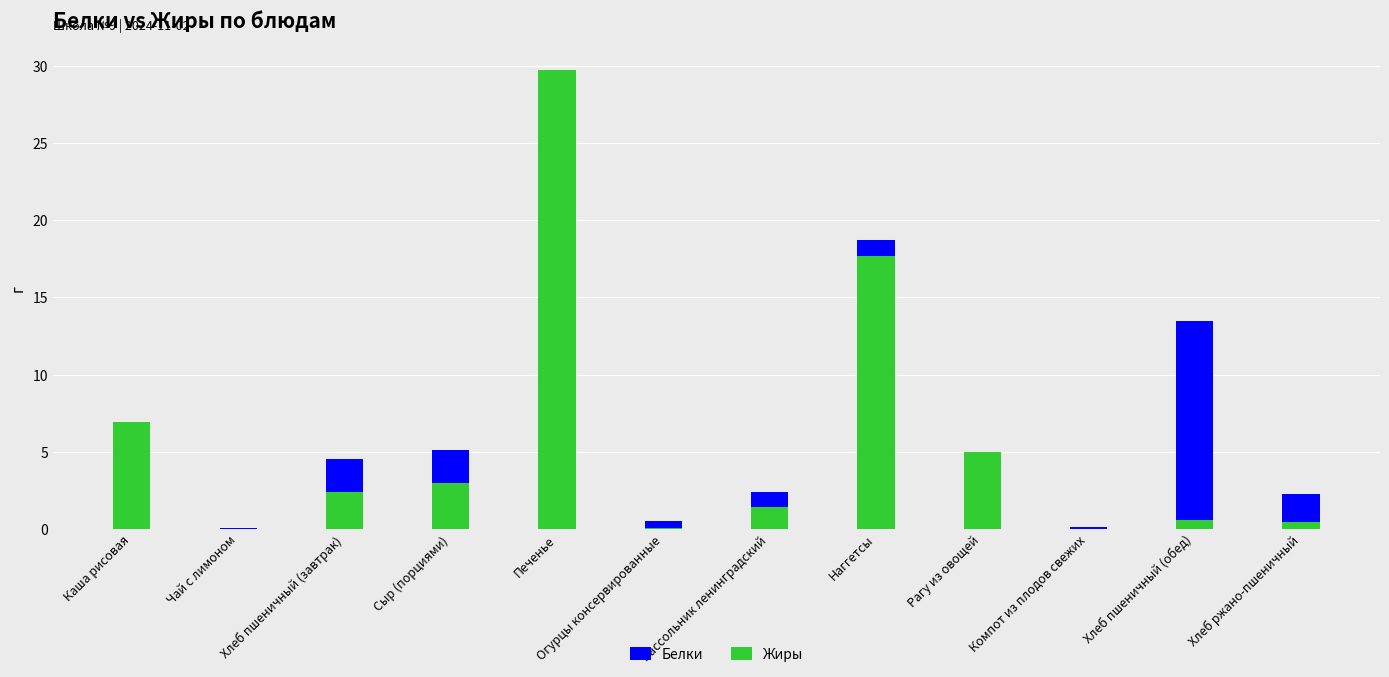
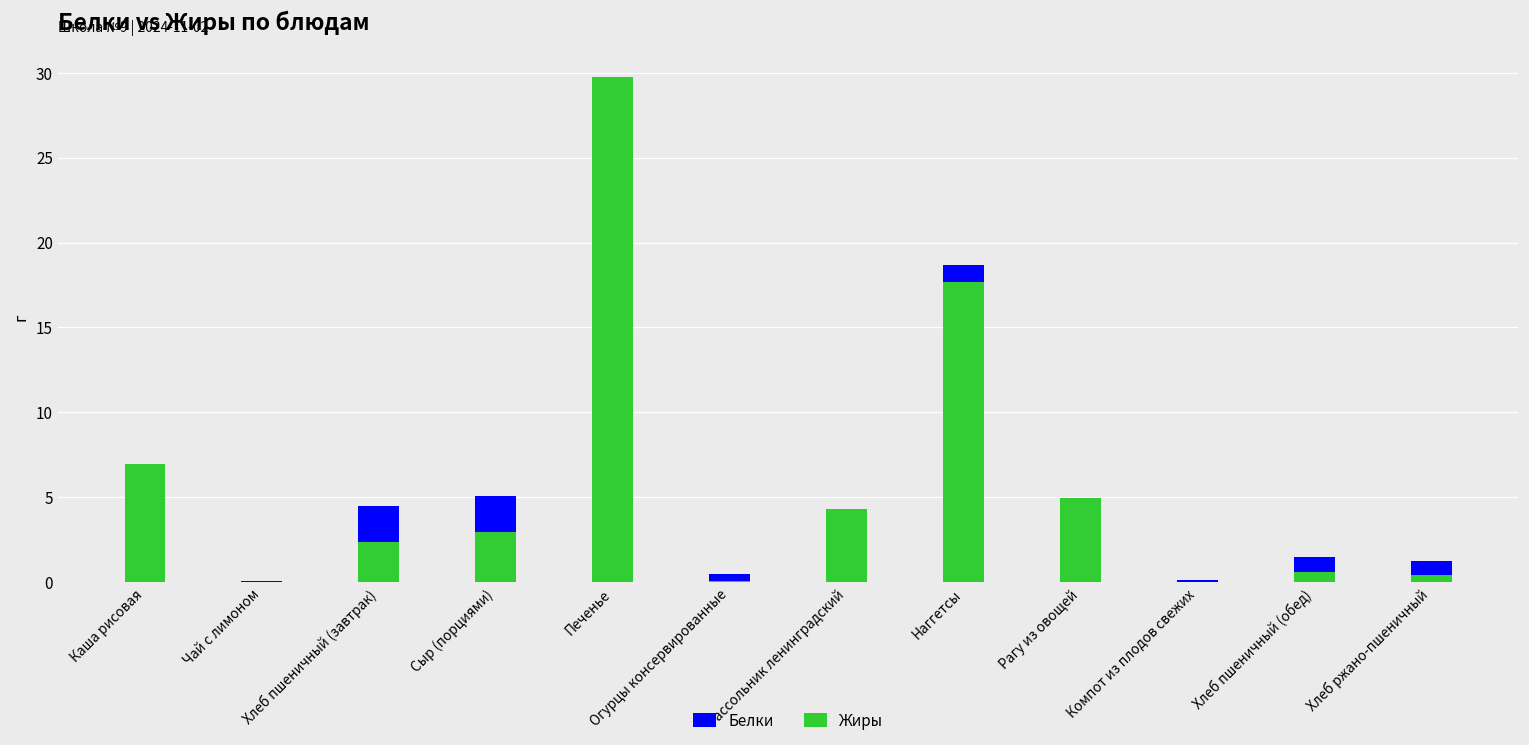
  {
    "Белки": {
      "Хлеб пшеничный (завтрак)": 4.5,
      "Сыр (порциями)": 5.1,
      "Огурцы консервированные": 0.5,
      "Наггетсы": 18.7,
-     "Хлеб пшеничный (обед)": 13.5,
-     "Хлеб ржано-пшеничный": 2.2
+     "Хлеб пшеничный (обед)": 1.5,
+     "Хлеб ржано-пшеничный": 1.2
    },
    "Жиры": {
      "Каша рисовая": 6.9,
      "Чай с лимоном": 0.0,
      "Печенье": 29.8,
-     "Рассольник ленинградский": 1.4,
+     "Рассольник ленинградский": 4.3,
      "Рагу из овощей": 5.0
    }
  }
